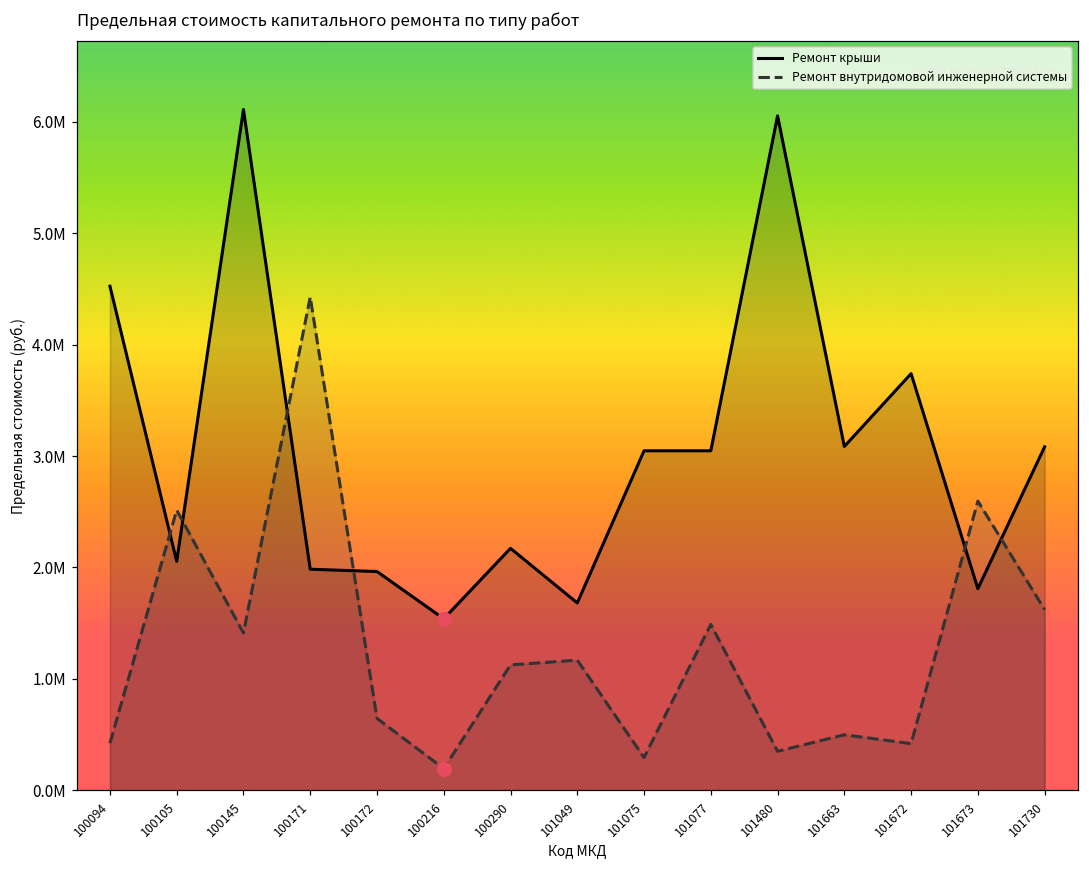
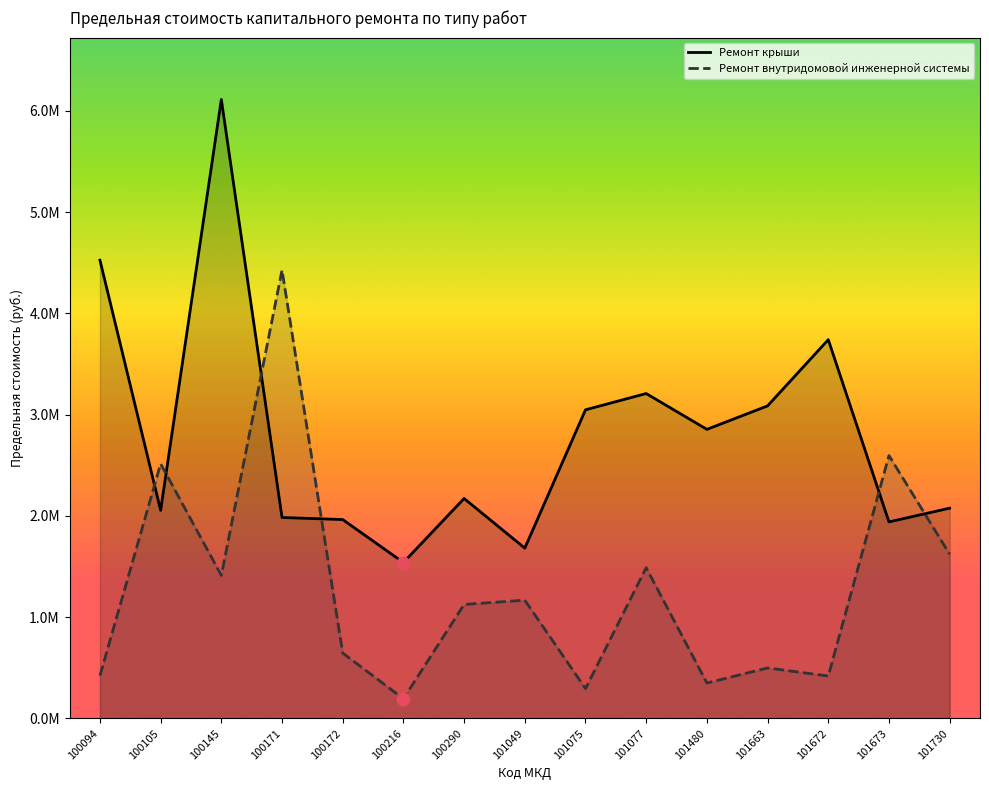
  {
    "Ремонт крыши": {
      "100094": 4520000,
      "100105": 2050000,
      "100145": 6110000,
      "100171": 1980000,
      "100172": 1960000,
      "100290": 2170000,
      "101049": 1680000,
      "101075": 3050000,
-     "101077": 3050000,
-     "101480": 6050000,
+     "101077": 3210000,
+     "101480": 2850000,
      "101663": 3090000,
      "101672": 3740000,
-     "101673": 1810000,
-     "101730": 3080000
+     "101673": 1940000,
+     "101730": 2080000
    },
    "Ремонт внутридомовой инженерной системы": {
      "100094": 420000,
      "100105": 2510000,
      "100145": 1410000,
      "100171": 4430000,
      "100172": 650000,
      "100290": 1130000,
      "101049": 1170000,
      "101075": 290000,
      "101077": 1490000,
      "101480": 350000,
      "101663": 500000,
      "101672": 420000,
      "101673": 2600000,
      "101730": 1620000
    }
  }
